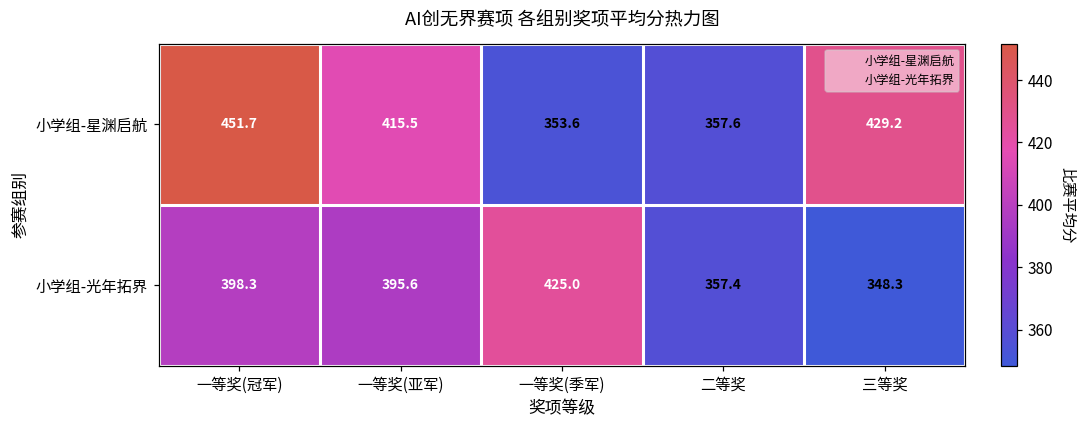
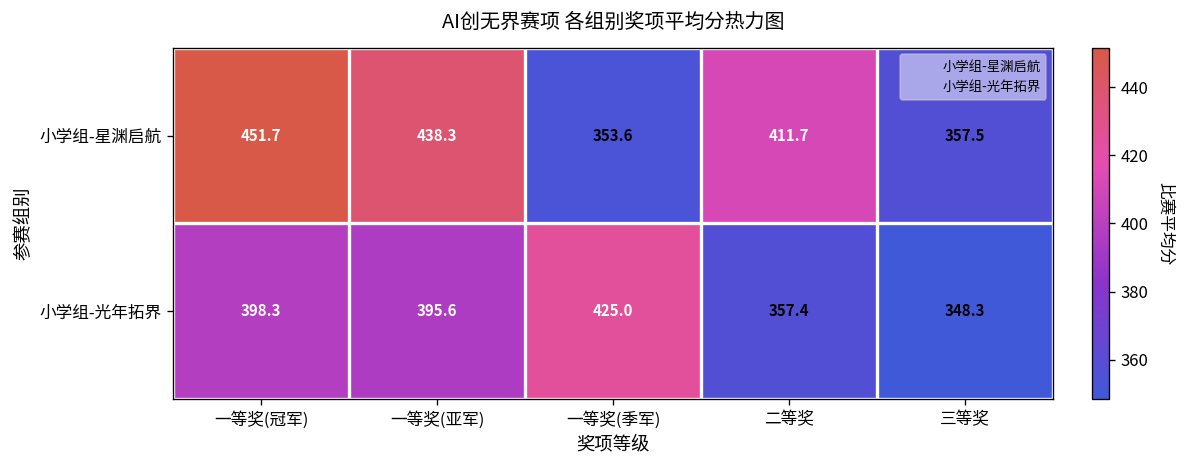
  {
    "小学组-星渊启航": {
-     "一等奖(亚军)": 415.5,
-     "二等奖": 357.6,
-     "三等奖": 429.2
+     "一等奖(亚军)": 438.3,
+     "二等奖": 411.7,
+     "三等奖": 357.5
    }
  }
